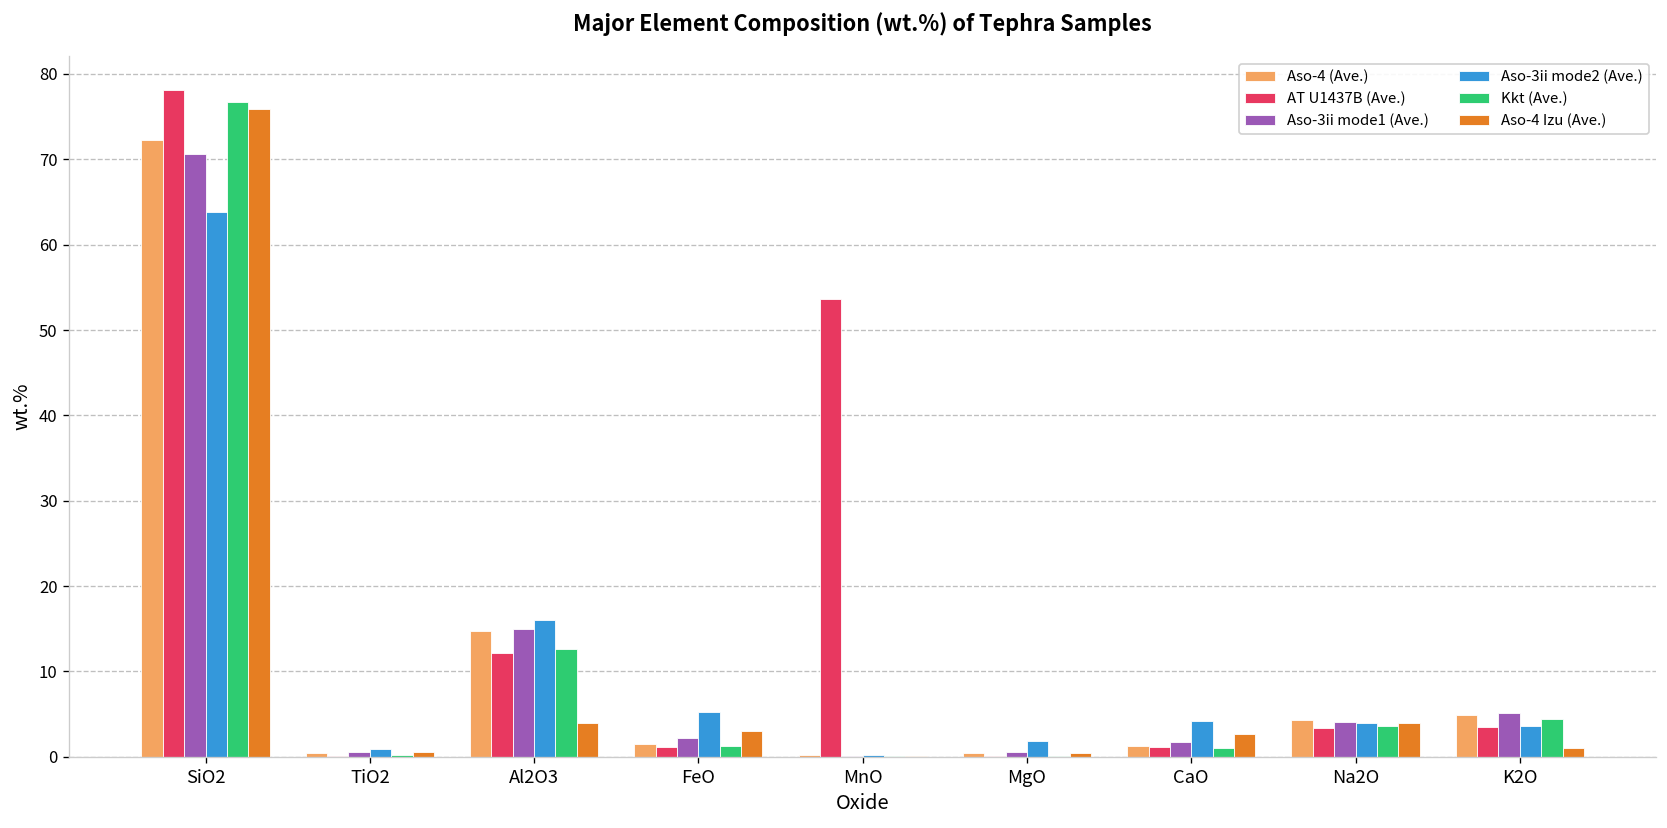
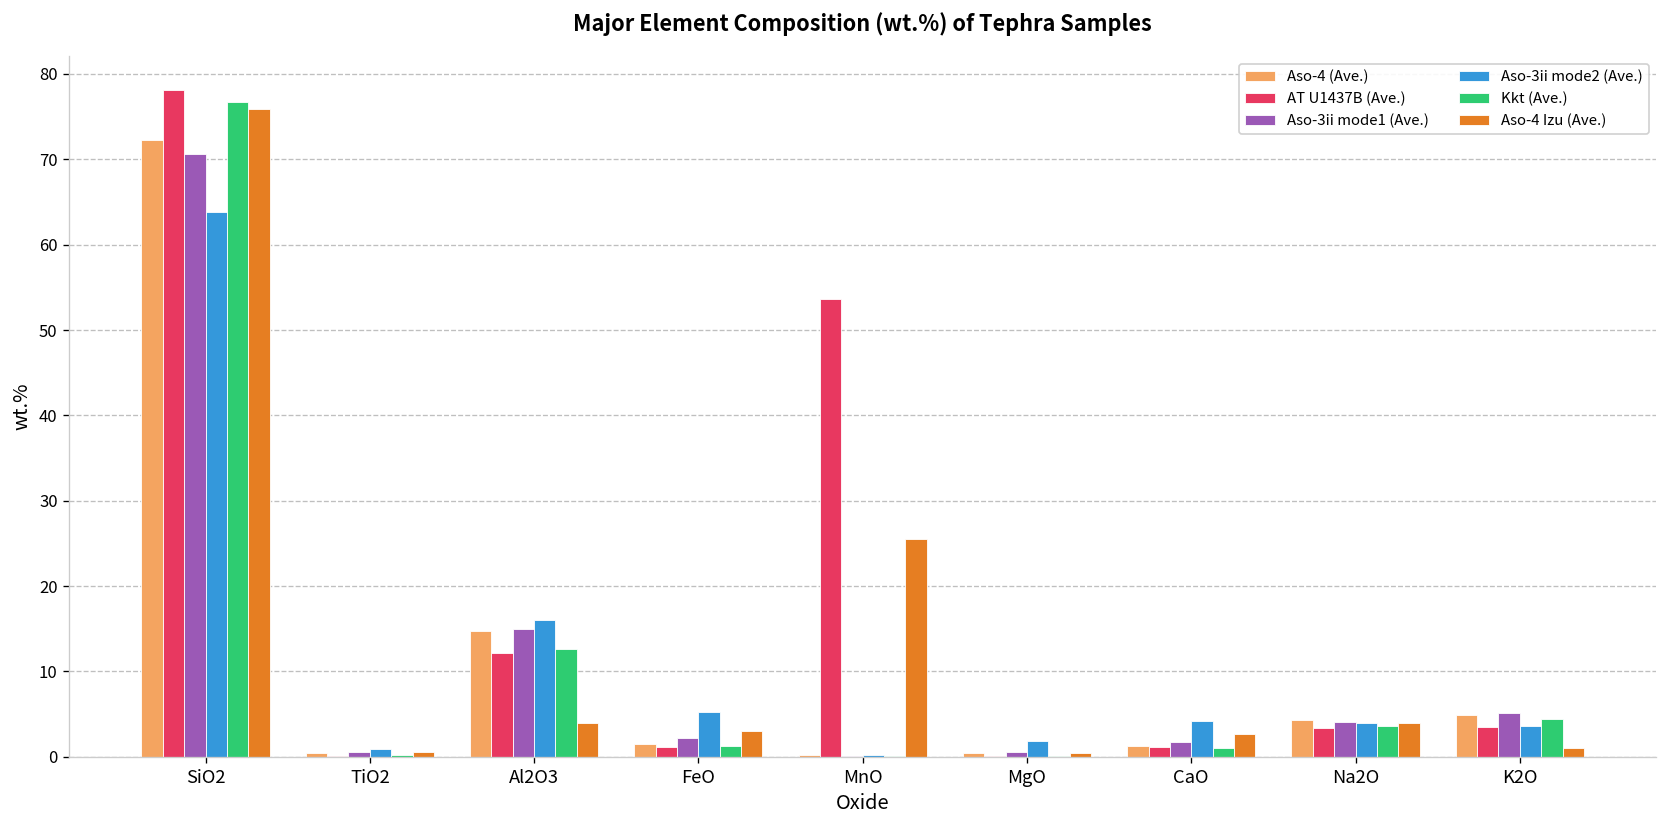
  {
    "Aso-4 (Ave.)": {
      "SiO2": 72,
      "TiO2": 0,
      "Al2O3": 15,
      "FeO": 2,
      "MgO": 0,
      "CaO": 1,
      "Na2O": 4,
      "K2O": 5
    },
    "AT U1437B (Ave.)": {
      "SiO2": 78,
      "Al2O3": 12,
      "FeO": 1,
      "MnO": 54,
      "CaO": 1,
      "Na2O": 3,
      "K2O": 4
    },
    "Aso-3ii mode1 (Ave.)": {
      "SiO2": 71,
      "TiO2": 1,
      "Al2O3": 15,
      "FeO": 2,
      "MgO": 1,
      "CaO": 2,
      "Na2O": 4,
      "K2O": 5
    },
    "Aso-3ii mode2 (Ave.)": {
      "SiO2": 64,
      "TiO2": 1,
      "Al2O3": 16,
      "FeO": 5,
      "MgO": 2,
      "CaO": 4,
      "Na2O": 4,
      "K2O": 4
    },
    "Kkt (Ave.)": {
      "SiO2": 77,
      "Al2O3": 13,
      "FeO": 1,
      "CaO": 1,
      "Na2O": 4,
      "K2O": 4
    },
    "Aso-4 Izu (Ave.)": {
      "SiO2": 76,
      "TiO2": 1,
      "Al2O3": 4,
      "FeO": 3,
-     "MnO": 0,
+     "MnO": 26,
      "MgO": 0,
      "CaO": 3,
      "Na2O": 4,
      "K2O": 1
    }
  }
